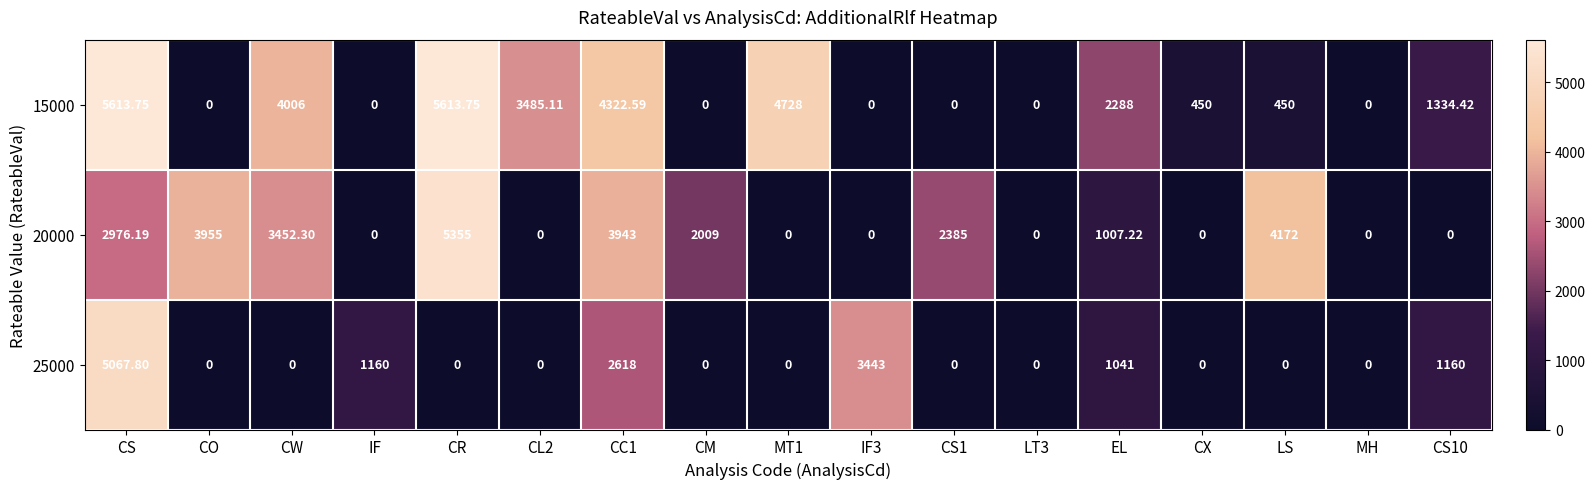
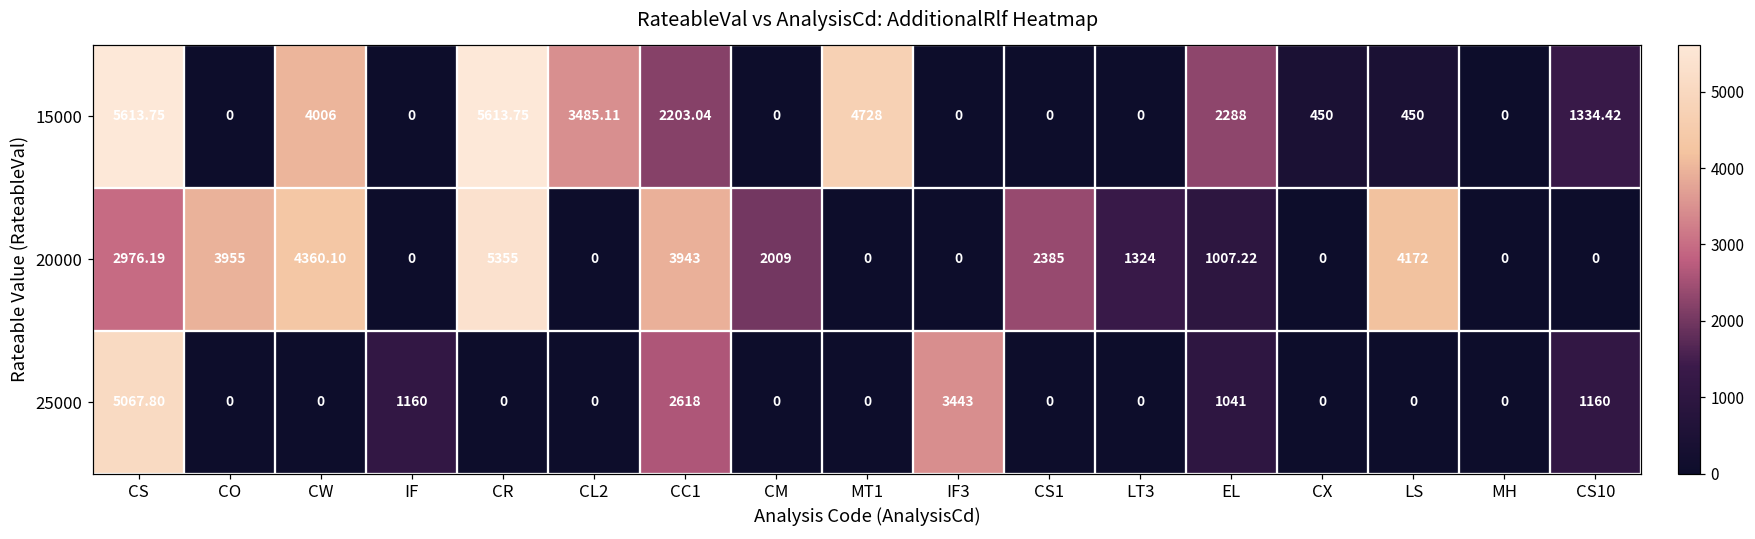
  {
    "15000": {
      "CO": 0,
      "CW": 4006,
      "IF": 0,
      "CL2": 3485.11,
-     "CC1": 4322.59,
+     "CC1": 2203.04,
      "CM": 0,
      "MT1": 4728,
      "IF3": 0,
      "CS1": 0,
      "LT3": 0,
      "EL": 2288,
      "CX": 450,
      "LS": 450,
      "MH": 0,
      "CS10": 1334.42
    },
    "20000": {
      "CS": 2976.19,
      "CO": 3955,
-     "CW": 3452.30,
+     "CW": 4360.10,
      "IF": 0,
      "CR": 5355,
      "CL2": 0,
      "CC1": 3943,
      "CM": 2009,
      "MT1": 0,
      "IF3": 0,
      "CS1": 2385,
-     "LT3": 0,
+     "LT3": 1324,
      "EL": 1007.22,
      "CX": 0,
      "LS": 4172,
      "MH": 0,
      "CS10": 0
    },
    "25000": {
      "CS": 5067.80,
      "CO": 0,
      "CW": 0,
      "IF": 1160,
      "CR": 0,
      "CL2": 0,
      "CC1": 2618,
      "CM": 0,
      "MT1": 0,
      "IF3": 3443,
      "CS1": 0,
      "LT3": 0,
      "EL": 1041,
      "CX": 0,
      "LS": 0,
      "MH": 0,
      "CS10": 1160
    }
  }
